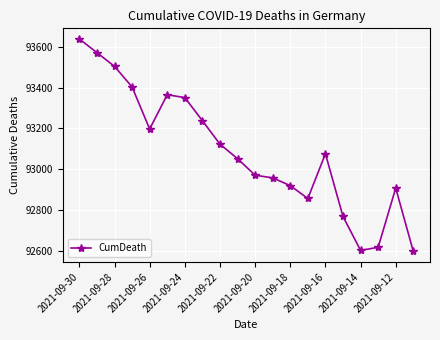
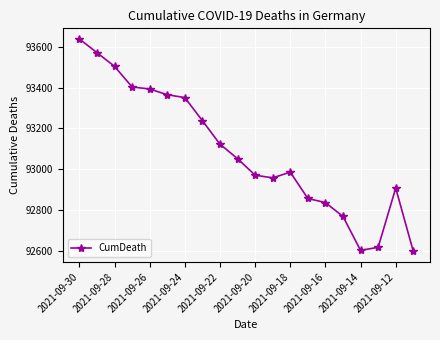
  {
    "2021-09-30": 93640,
    "2021-09-28": 93500,
-   "2021-09-26": 93200,
+   "2021-09-26": 93390,
    "2021-09-24": 93350,
    "2021-09-22": 93120,
    "2021-09-20": 92970,
-   "2021-09-18": 92920,
-   "2021-09-16": 93080,
+   "2021-09-18": 92990,
+   "2021-09-16": 92840,
    "2021-09-14": 92600,
    "2021-09-12": 92910
  }
